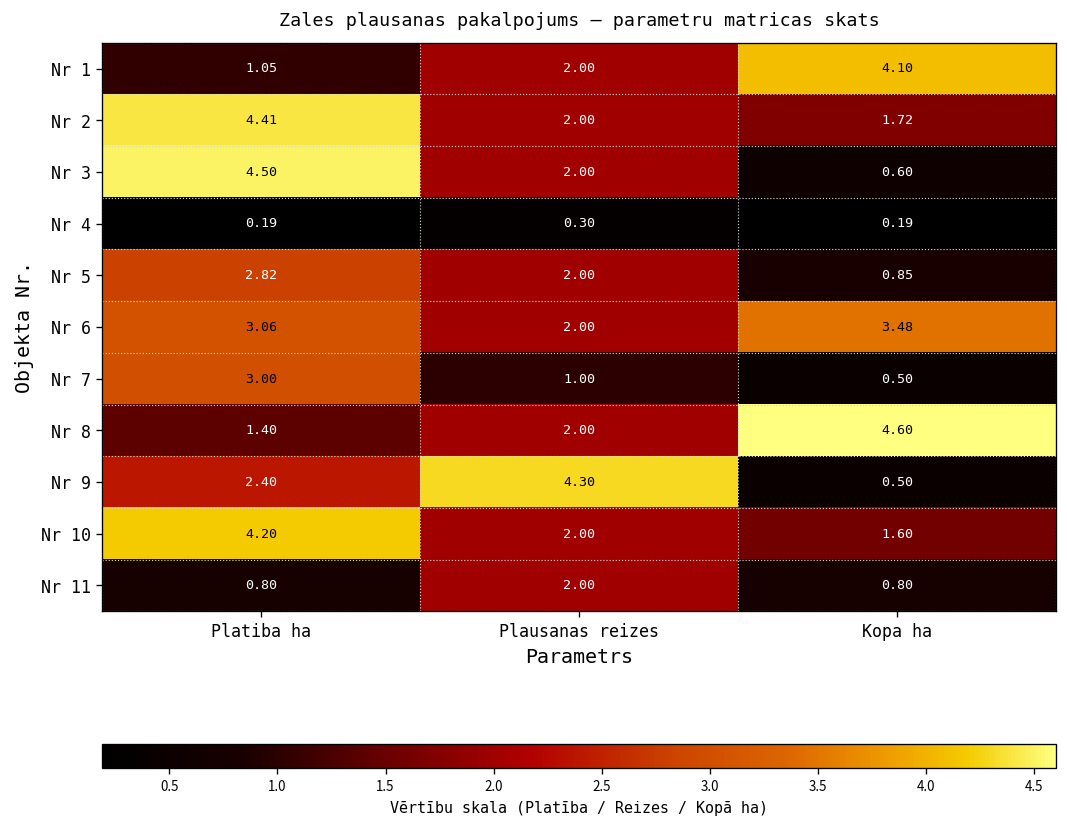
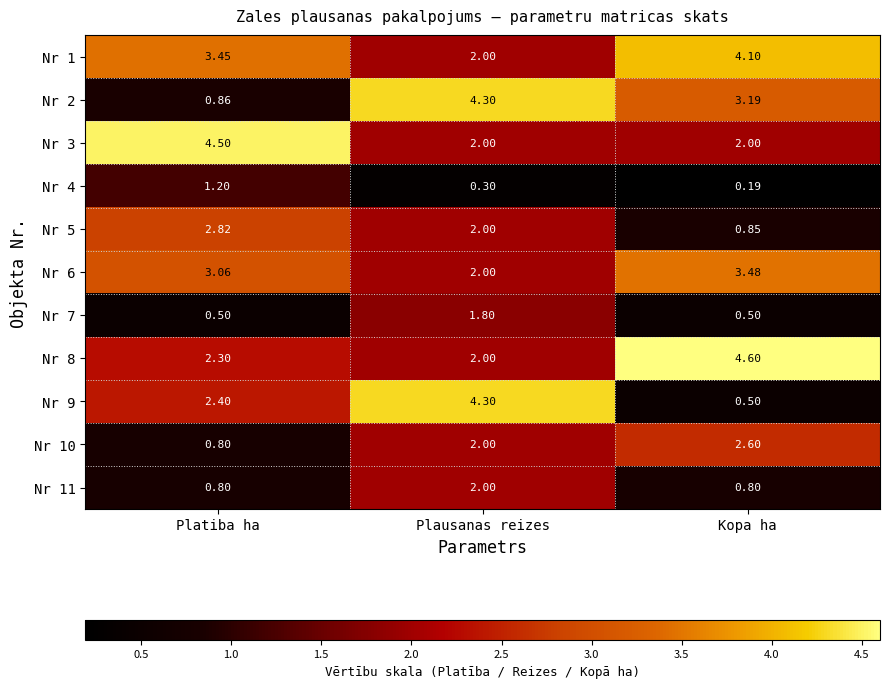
  {
    "Nr 1": {
-     "Platiba ha": 1.05,
+     "Platiba ha": 3.45,
      "Plausanas reizes": 2.00,
      "Kopa ha": 4.10
    },
    "Nr 2": {
-     "Platiba ha": 4.41,
-     "Plausanas reizes": 2.00,
-     "Kopa ha": 1.72
+     "Platiba ha": 0.86,
+     "Plausanas reizes": 4.30,
+     "Kopa ha": 3.19
    },
    "Nr 3": {
      "Platiba ha": 4.50,
      "Plausanas reizes": 2.00,
-     "Kopa ha": 0.60
+     "Kopa ha": 2.00
    },
    "Nr 4": {
-     "Platiba ha": 0.19,
+     "Platiba ha": 1.20,
      "Plausanas reizes": 0.30,
      "Kopa ha": 0.19
    },
    "Nr 5": {
      "Platiba ha": 2.82,
      "Plausanas reizes": 2.00,
      "Kopa ha": 0.85
    },
    "Nr 6": {
      "Platiba ha": 3.06,
      "Plausanas reizes": 2.00,
      "Kopa ha": 3.48
    },
    "Nr 7": {
-     "Platiba ha": 3.00,
-     "Plausanas reizes": 1.00,
+     "Platiba ha": 0.50,
+     "Plausanas reizes": 1.80,
      "Kopa ha": 0.50
    },
    "Nr 8": {
-     "Platiba ha": 1.40,
+     "Platiba ha": 2.30,
      "Plausanas reizes": 2.00,
      "Kopa ha": 4.60
    },
    "Nr 9": {
      "Platiba ha": 2.40,
      "Plausanas reizes": 4.30,
      "Kopa ha": 0.50
    },
    "Nr 10": {
-     "Platiba ha": 4.20,
+     "Platiba ha": 0.80,
      "Plausanas reizes": 2.00,
-     "Kopa ha": 1.60
+     "Kopa ha": 2.60
    },
    "Nr 11": {
      "Platiba ha": 0.80,
      "Plausanas reizes": 2.00,
      "Kopa ha": 0.80
    }
  }
